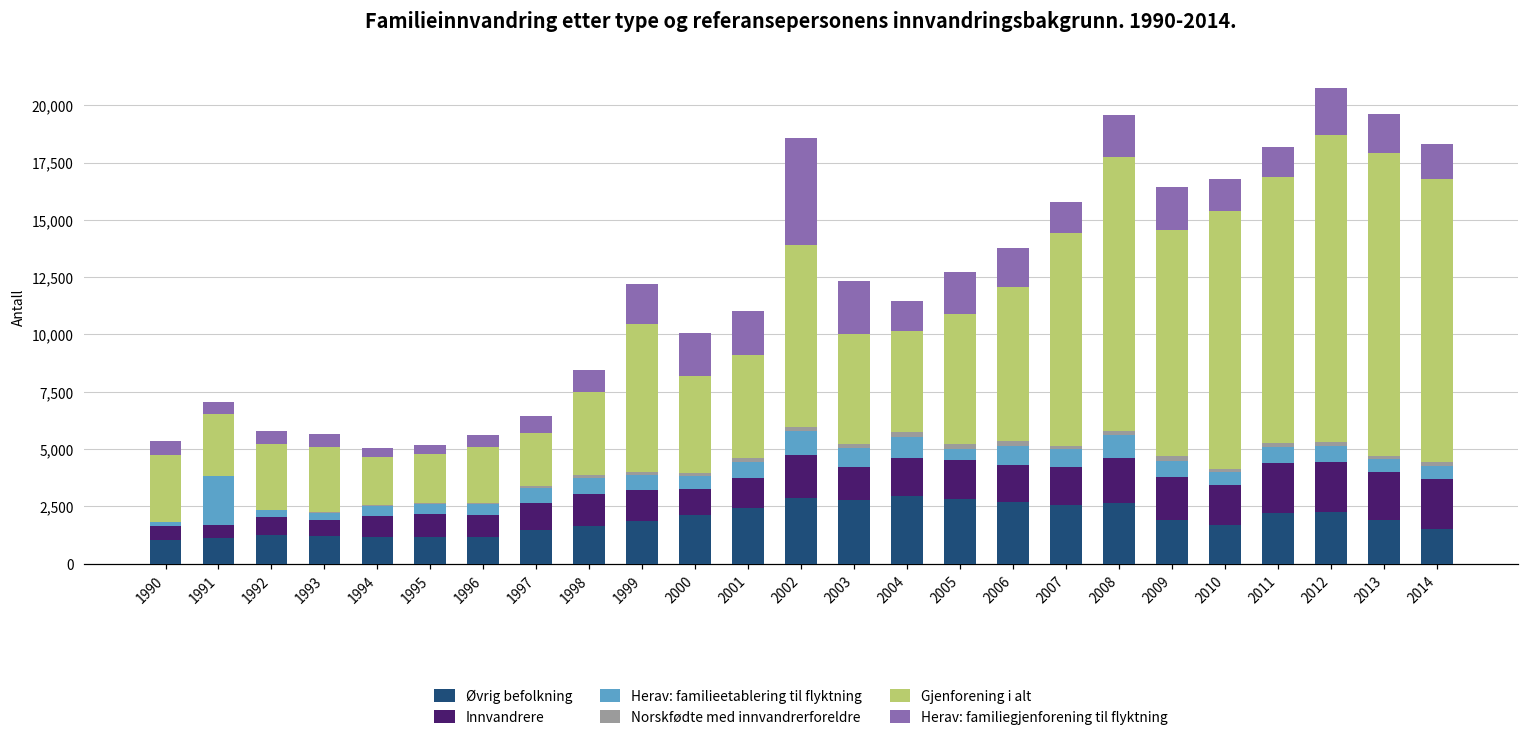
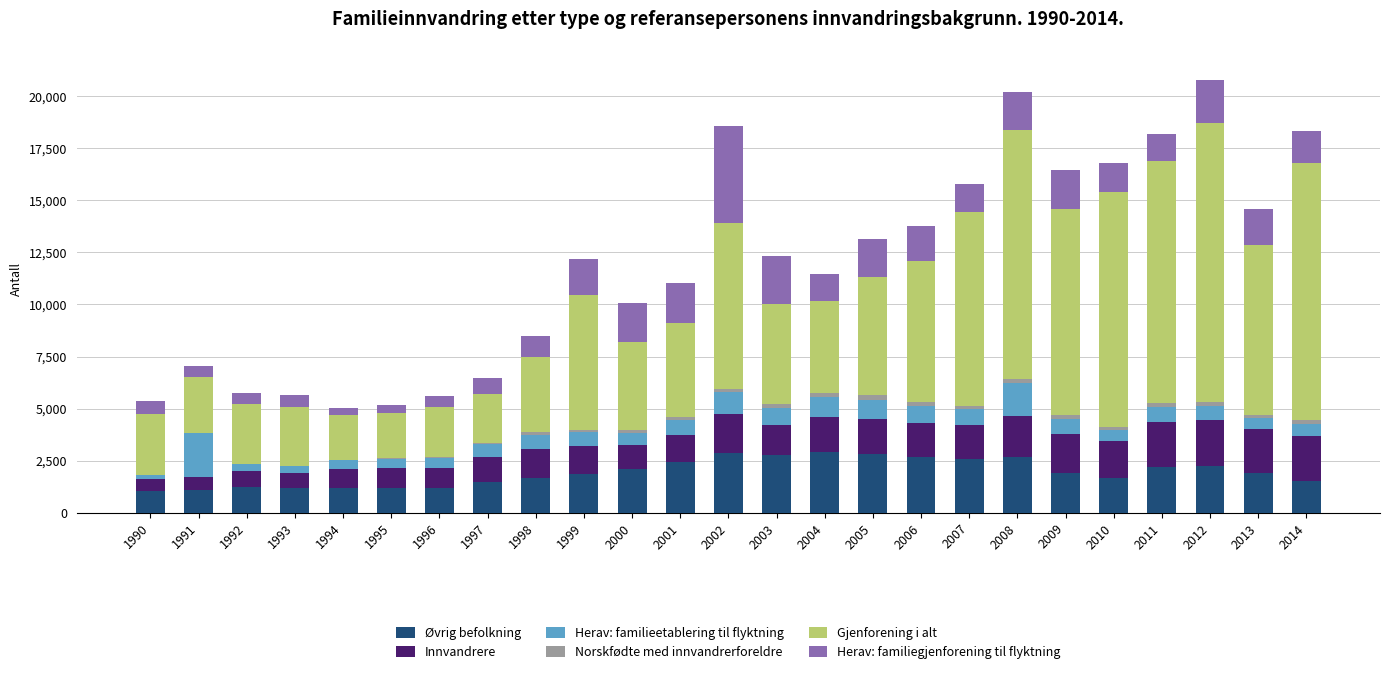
  {
    "Øvrig befolkning": {
      "1990": "1,000",
      "1991": "1,100",
      "1992": "1,300",
      "1993": "1,200",
      "1994": "1,200",
      "1995": "1,200",
      "1996": "1,200",
      "1997": "1,500",
      "1998": "1,600",
      "1999": "1,900",
      "2000": "2,100",
      "2001": "2,400",
      "2002": "2,900",
      "2003": "2,800",
      "2004": "2,900",
      "2005": "2,800",
      "2006": "2,700",
      "2007": "2,600",
      "2008": "2,700",
      "2009": "1,900",
      "2010": "1,700",
      "2011": "2,200",
      "2012": "2,200",
      "2013": "1,900",
      "2014": "1,500"
    },
    "Innvandrere": {
      "1990": "600",
      "1991": "600",
      "1992": "800",
      "1993": "700",
      "1994": "900",
      "1995": "1,000",
      "1996": "1,000",
      "1997": "1,200",
      "1998": "1,400",
      "1999": "1,300",
      "2000": "1,100",
      "2001": "1,300",
      "2002": "1,900",
      "2003": "1,400",
      "2004": "1,700",
      "2005": "1,700",
      "2006": "1,600",
      "2007": "1,600",
      "2008": "2,000",
      "2009": "1,900",
      "2010": "1,700",
      "2011": "2,200",
      "2012": "2,200",
      "2013": "2,100",
      "2014": "2,200"
    },
    "Herav: familieetablering til flyktning": {
      "1990": "200",
      "1991": "2,100",
      "1992": "300",
      "1993": "300",
      "1994": "400",
      "1995": "400",
      "1996": "500",
      "1997": "600",
      "1998": "700",
      "1999": "700",
      "2000": "600",
      "2001": "700",
      "2002": "1,000",
      "2003": "800",
      "2004": "900",
-     "2005": "500",
+     "2005": "900",
      "2006": "800",
      "2007": "800",
-     "2008": "1,000",
+     "2008": "1,600",
      "2009": "700",
      "2010": "600",
      "2011": "700",
      "2012": "700",
      "2013": "500",
      "2014": "600"
    },
    "Gjenforening i alt": {
      "1990": "2,900",
      "1991": "2,700",
      "1992": "2,900",
      "1993": "2,800",
      "1994": "2,100",
      "1995": "2,100",
      "1996": "2,400",
      "1997": "2,300",
      "1998": "3,600",
      "1999": "6,500",
      "2000": "4,200",
      "2001": "4,500",
      "2002": "7,900",
      "2003": "4,800",
      "2004": "4,400",
      "2005": "5,700",
      "2006": "6,800",
      "2007": "9,300",
      "2008": "11,900",
      "2009": "9,900",
      "2010": "11,300",
      "2011": "11,600",
      "2012": "13,400",
-     "2013": "13,200",
+     "2013": "8,200",
      "2014": "12,300"
    }
  }
